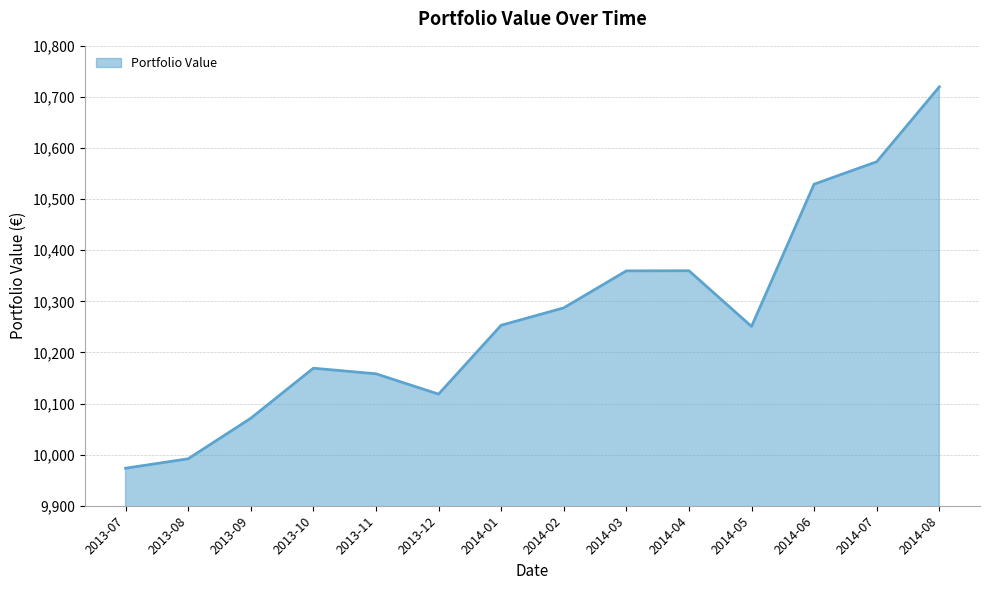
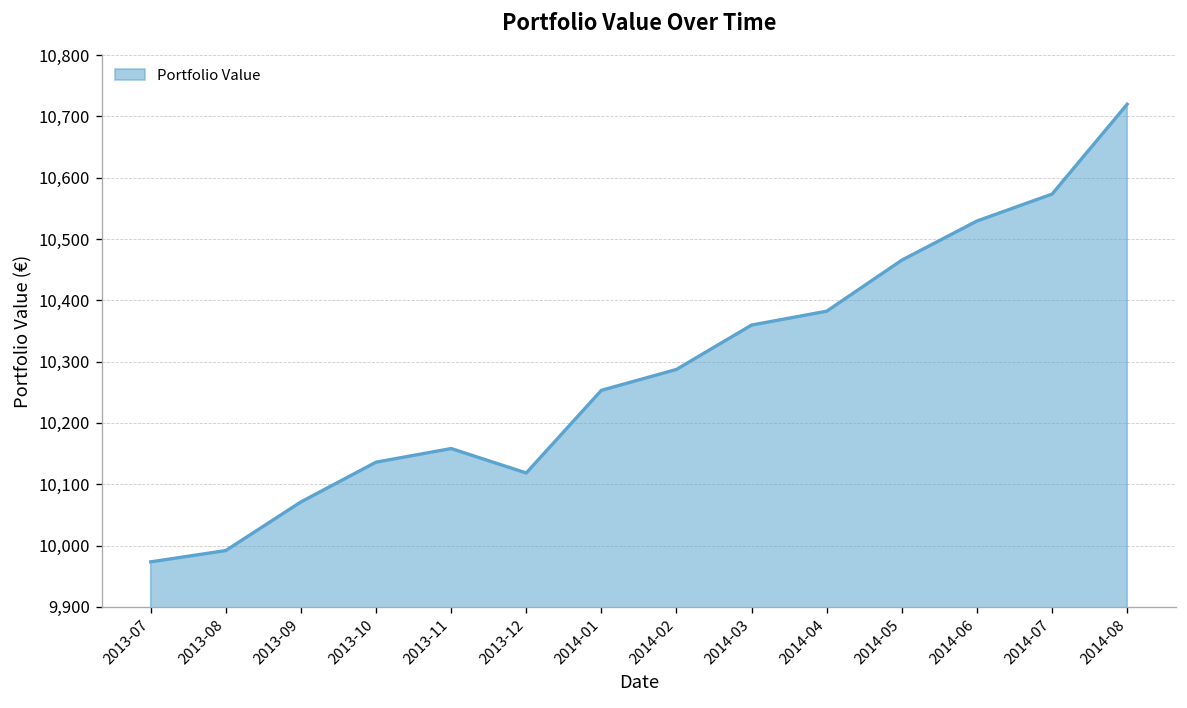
  {
    "2013-07": "9,970",
    "2013-08": "9,990",
    "2013-09": "10,070",
-   "2013-10": "10,170",
+   "2013-10": "10,140",
    "2013-11": "10,160",
    "2013-12": "10,120",
    "2014-01": "10,250",
    "2014-02": "10,290",
    "2014-03": "10,360",
-   "2014-04": "10,360",
-   "2014-05": "10,250",
+   "2014-04": "10,380",
+   "2014-05": "10,470",
    "2014-06": "10,530",
    "2014-07": "10,570",
    "2014-08": "10,720"
  }
